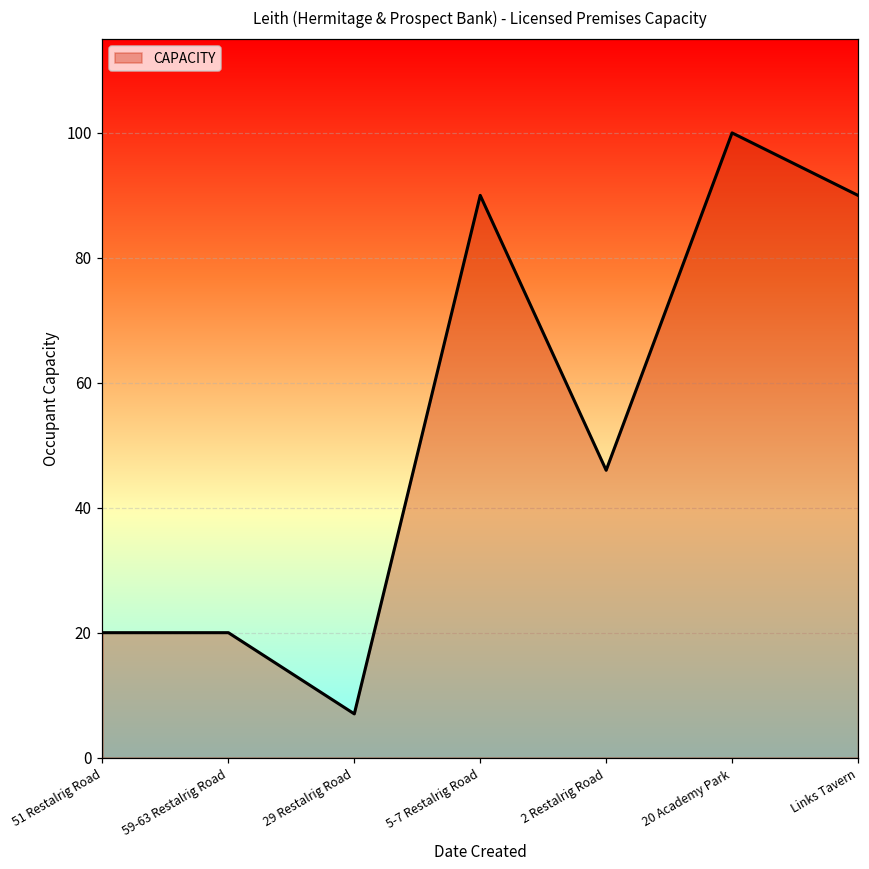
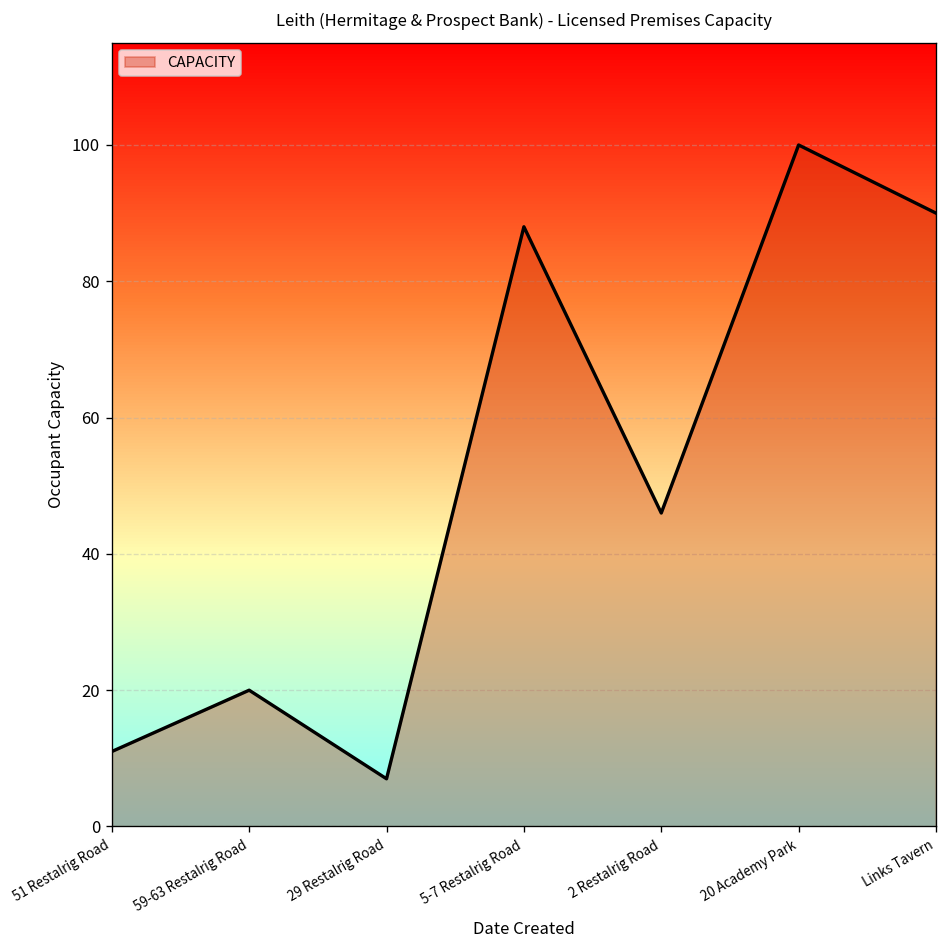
  {
-   "51 Restalrig Road": 20,
+   "51 Restalrig Road": 11,
    "59-63 Restalrig Road": 20,
    "29 Restalrig Road": 7,
-   "5-7 Restalrig Road": 90,
+   "5-7 Restalrig Road": 88,
    "2 Restalrig Road": 46,
    "20 Academy Park": 100,
    "Links Tavern": 90
  }
